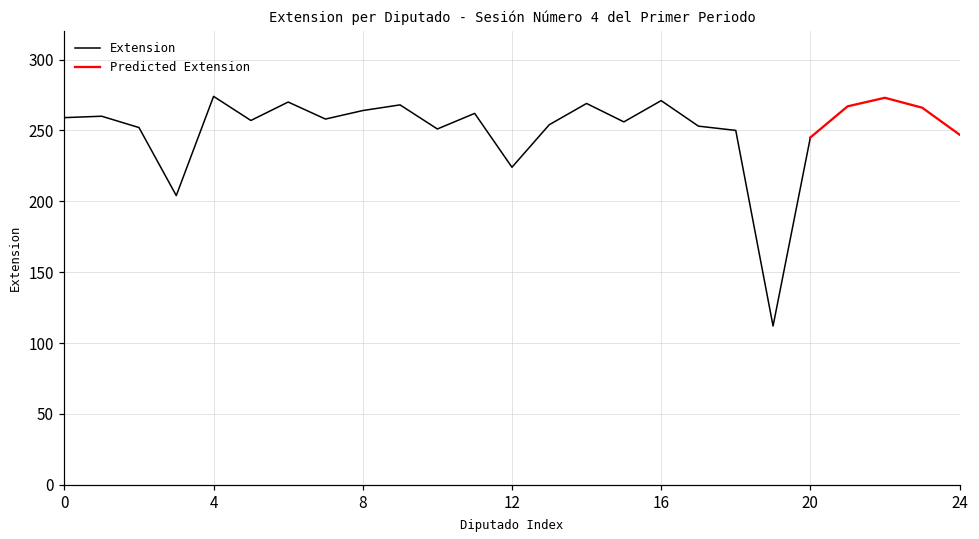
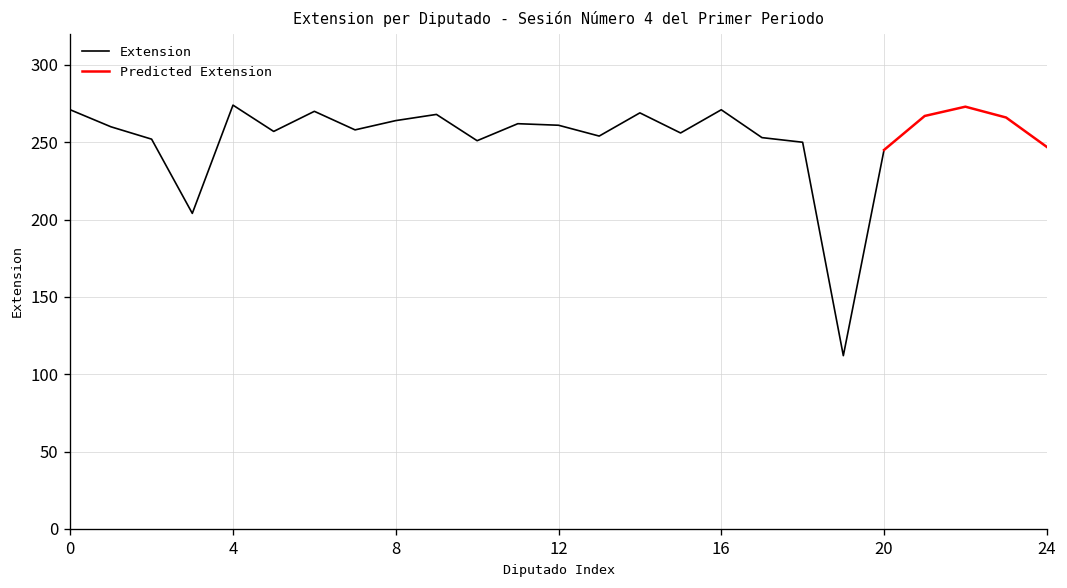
  {
    "Extension": {
-     "0": 259,
+     "0": 271,
      "4": 274,
      "8": 264,
-     "12": 224,
+     "12": 261,
      "16": 271
    },
    "Predicted Extension": {
      "24": 247
    }
  }
